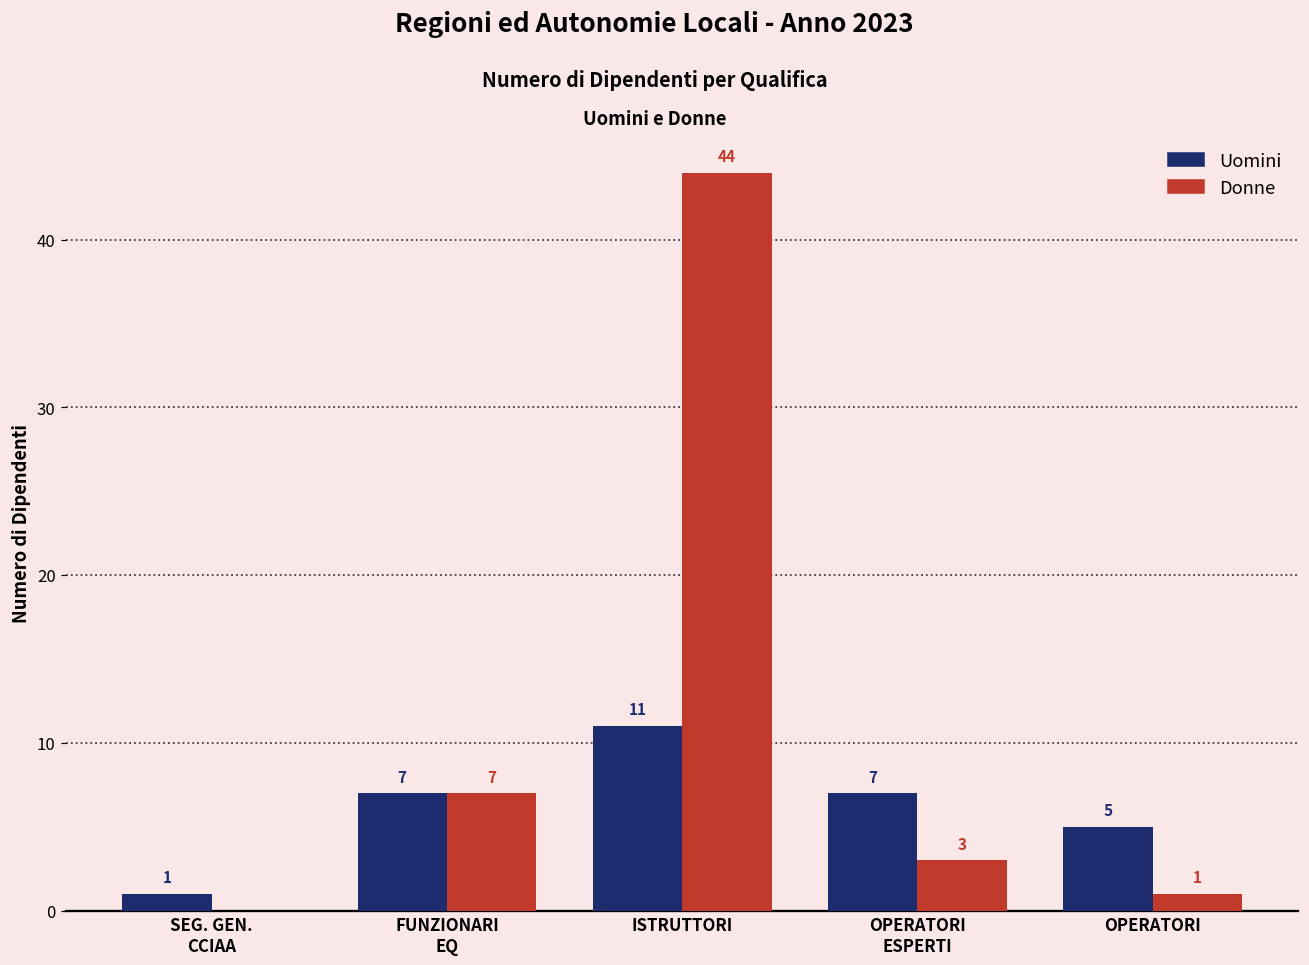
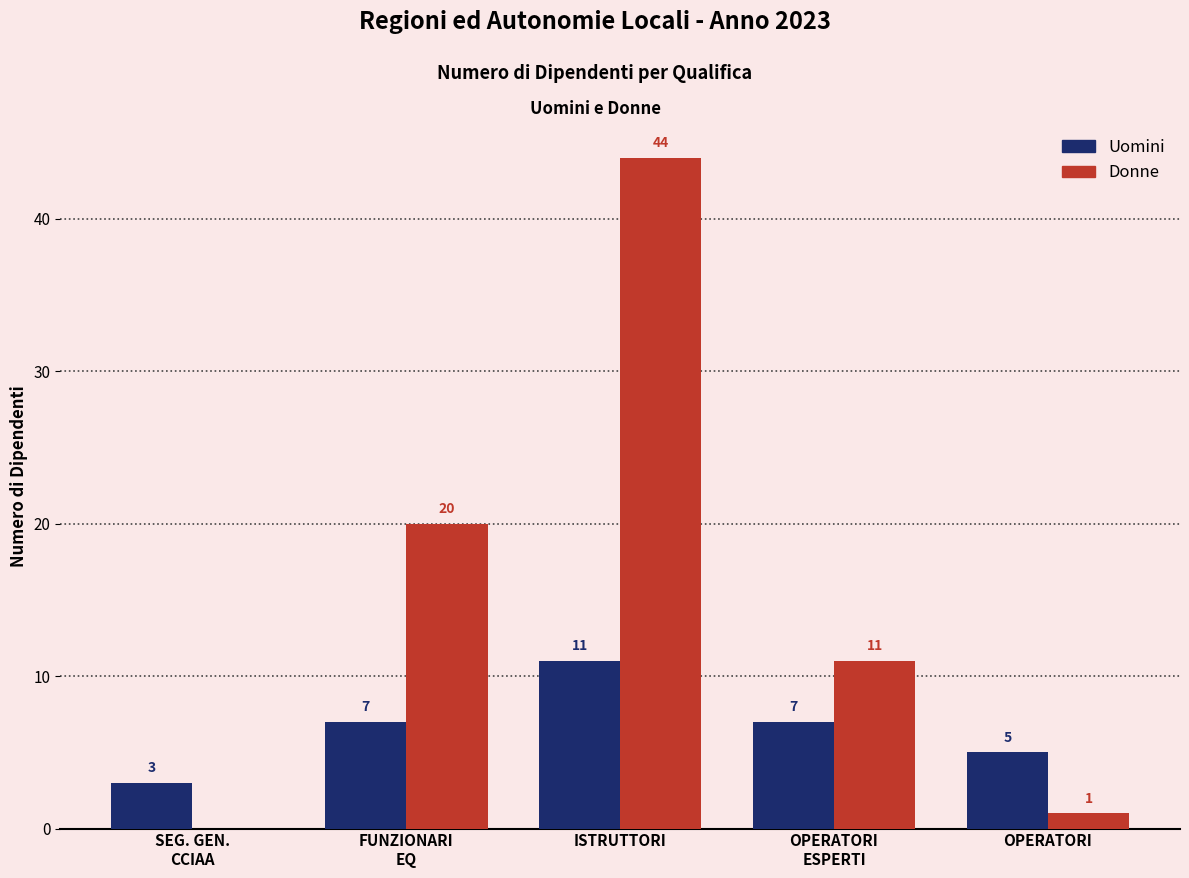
  {
    "Uomini": {
-     "SEG. GEN. CCIAA": 1,
+     "SEG. GEN. CCIAA": 3,
      "FUNZIONARI EQ": 7,
      "ISTRUTTORI": 11,
      "OPERATORI ESPERTI": 7,
      "OPERATORI": 5
    },
    "Donne": {
-     "FUNZIONARI EQ": 7,
+     "FUNZIONARI EQ": 20,
      "ISTRUTTORI": 44,
-     "OPERATORI ESPERTI": 3,
+     "OPERATORI ESPERTI": 11,
      "OPERATORI": 1
    }
  }
